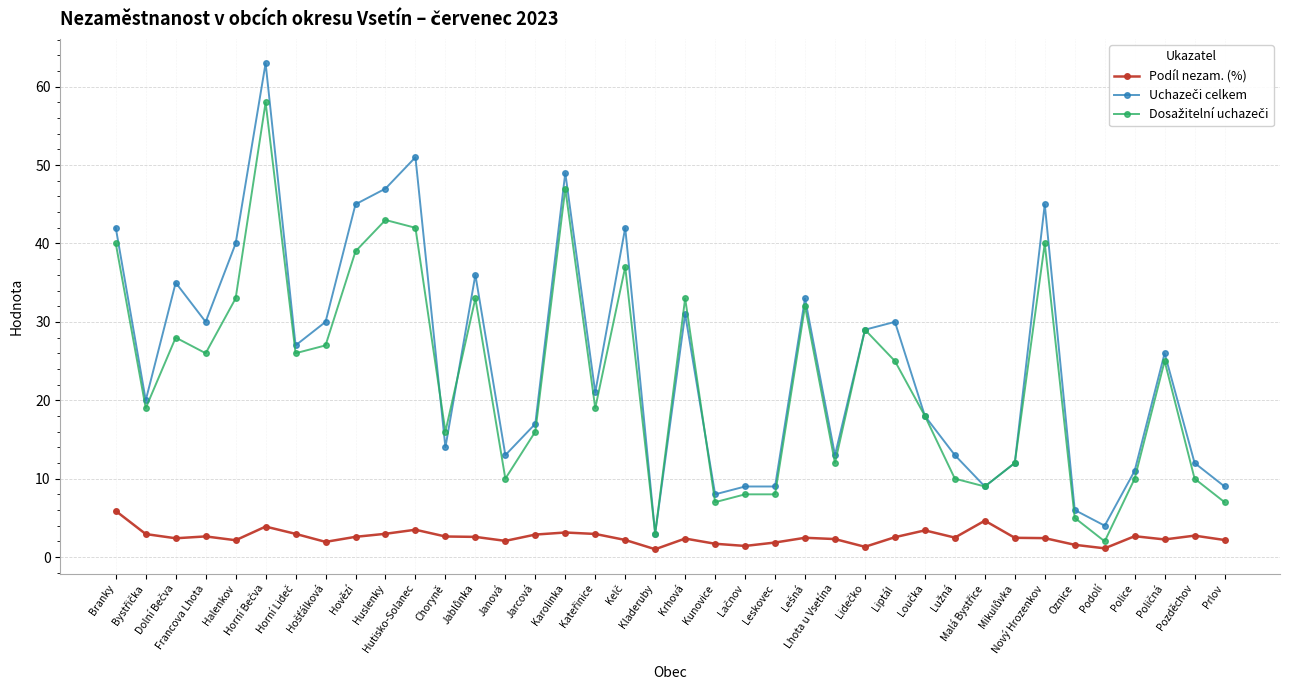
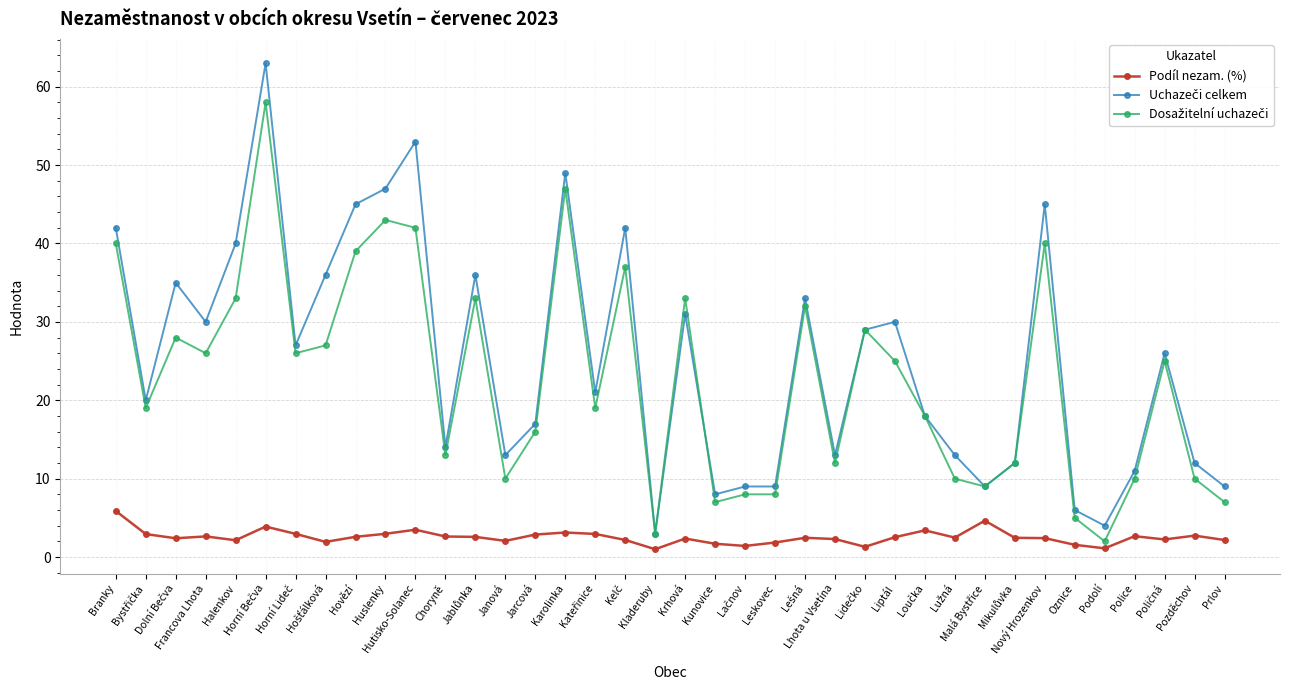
  {
    "Podíl nezam. (%)": {
      "Branky": 6,
      "Bystřička": 3,
      "Dolní Bečva": 2,
      "Francova Lhota": 3,
      "Halenkov": 2,
      "Horní Bečva": 4,
      "Horní Lideč": 3,
      "Hošťálková": 2,
      "Hovězí": 3,
      "Huslenky": 3,
      "Hutisko-Solanec": 3,
      "Choryně": 3,
      "Jablůnka": 3,
      "Janová": 2,
      "Jarcová": 3,
      "Karolinka": 3,
      "Kateřinice": 3,
      "Kelč": 2,
      "Kladeruby": 1,
      "Krhová": 2,
      "Kunovice": 2,
      "Lačnov": 1,
      "Leskovec": 2,
      "Lešná": 2,
      "Lhota u Vsetína": 2,
      "Lidečko": 1,
      "Liptál": 3,
      "Loučka": 3,
      "Lužná": 2,
      "Malá Bystřice": 5,
      "Mikulůvka": 2,
      "Nový Hrozenkov": 2,
      "Oznice": 2,
      "Podolí": 1,
      "Police": 3,
      "Poličná": 2,
      "Pozděchov": 3,
      "Prlov": 2
    },
    "Uchazeči celkem": {
      "Branky": 42,
      "Bystřička": 20,
      "Dolní Bečva": 35,
      "Francova Lhota": 30,
      "Halenkov": 40,
      "Horní Bečva": 63,
      "Horní Lideč": 27,
-     "Hošťálková": 30,
+     "Hošťálková": 36,
      "Hovězí": 45,
      "Huslenky": 47,
-     "Hutisko-Solanec": 51,
+     "Hutisko-Solanec": 53,
      "Choryně": 14,
      "Jablůnka": 36,
      "Janová": 13,
      "Jarcová": 17,
      "Karolinka": 49,
      "Kateřinice": 21,
      "Kelč": 42,
      "Krhová": 31,
      "Kunovice": 8,
      "Lačnov": 9,
      "Leskovec": 9,
      "Lešná": 33,
      "Lhota u Vsetína": 13,
      "Liptál": 30,
      "Lužná": 13,
      "Nový Hrozenkov": 45,
      "Oznice": 6,
      "Podolí": 4,
      "Police": 11,
      "Poličná": 26,
      "Pozděchov": 12,
      "Prlov": 9
    },
    "Dosažitelní uchazeči": {
      "Branky": 40,
      "Bystřička": 19,
      "Dolní Bečva": 28,
      "Francova Lhota": 26,
      "Halenkov": 33,
      "Horní Bečva": 58,
      "Horní Lideč": 26,
      "Hošťálková": 27,
      "Hovězí": 39,
      "Huslenky": 43,
      "Hutisko-Solanec": 42,
-     "Choryně": 16,
+     "Choryně": 13,
      "Jablůnka": 33,
      "Janová": 10,
      "Jarcová": 16,
      "Karolinka": 47,
      "Kateřinice": 19,
      "Kelč": 37,
      "Krhová": 33,
      "Kunovice": 7,
      "Lačnov": 8,
      "Leskovec": 8,
      "Lešná": 32,
      "Lhota u Vsetína": 12,
      "Liptál": 25,
      "Lužná": 10,
      "Nový Hrozenkov": 40,
      "Oznice": 5,
      "Podolí": 2,
      "Police": 10,
      "Poličná": 25,
      "Pozděchov": 10,
      "Prlov": 7
    }
  }
